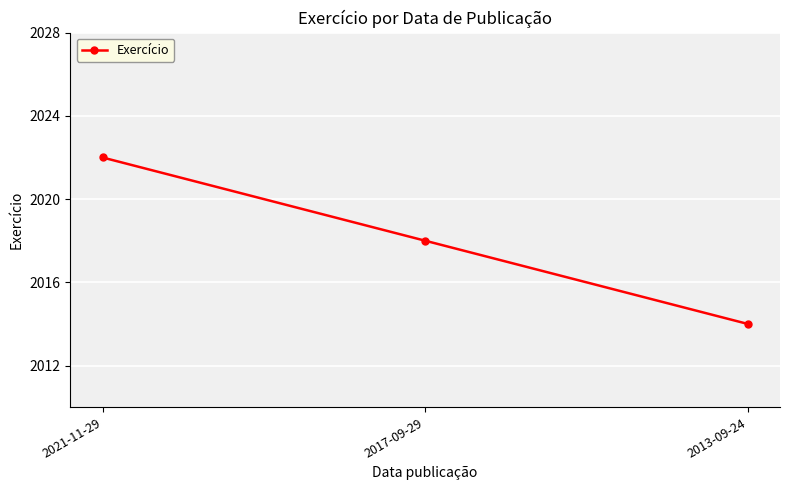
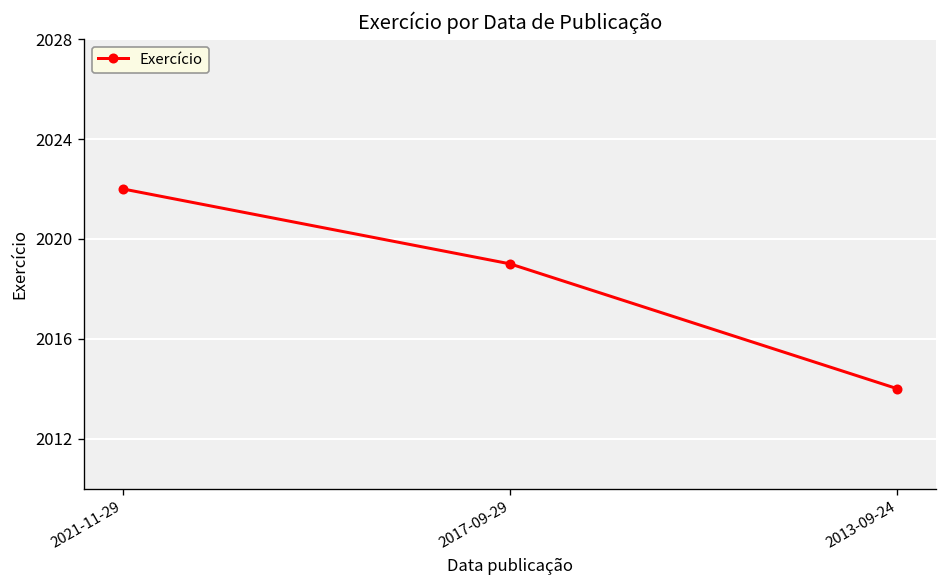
  {
    "2021-11-29": 2022,
-   "2017-09-29": 2018,
+   "2017-09-29": 2019,
    "2013-09-24": 2014
  }
